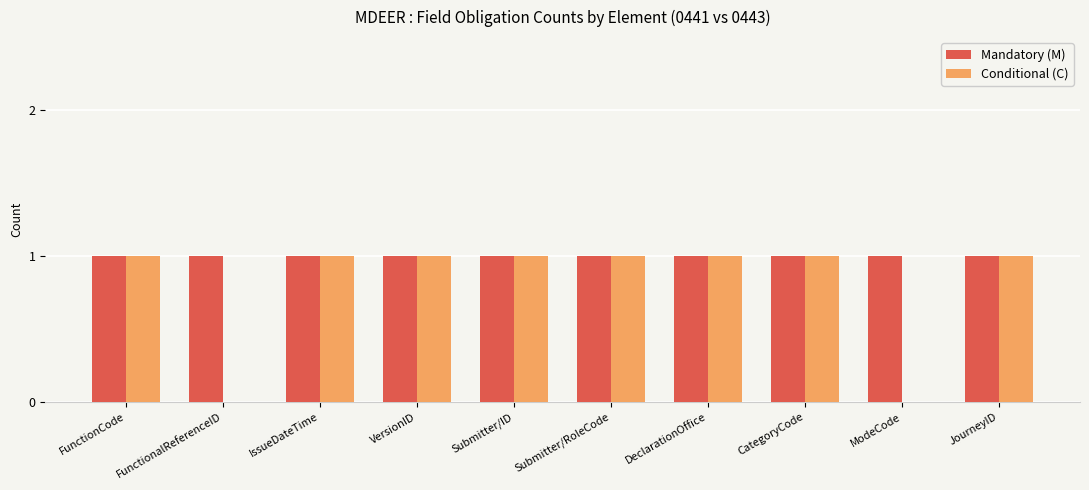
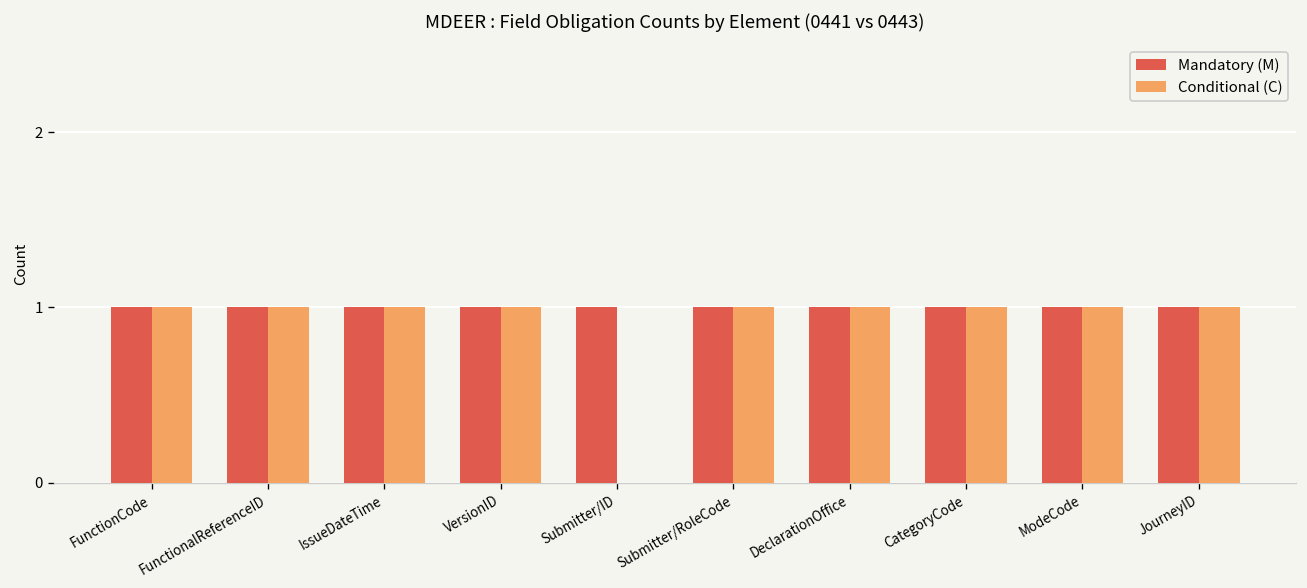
  {
    "Mandatory (M)": {
      "FunctionCode": 1,
      "FunctionalReferenceID": 1,
      "IssueDateTime": 1,
      "VersionID": 1,
      "Submitter/ID": 1,
      "Submitter/RoleCode": 1,
      "DeclarationOffice": 1,
      "CategoryCode": 1,
      "ModeCode": 1,
      "JourneyID": 1
    },
    "Conditional (C)": {
      "FunctionCode": 1,
-     "FunctionalReferenceID": 0,
+     "FunctionalReferenceID": 1,
      "IssueDateTime": 1,
      "VersionID": 1,
-     "Submitter/ID": 1,
+     "Submitter/ID": 0,
      "Submitter/RoleCode": 1,
      "DeclarationOffice": 1,
      "CategoryCode": 1,
-     "ModeCode": 0,
+     "ModeCode": 1,
      "JourneyID": 1
    }
  }
